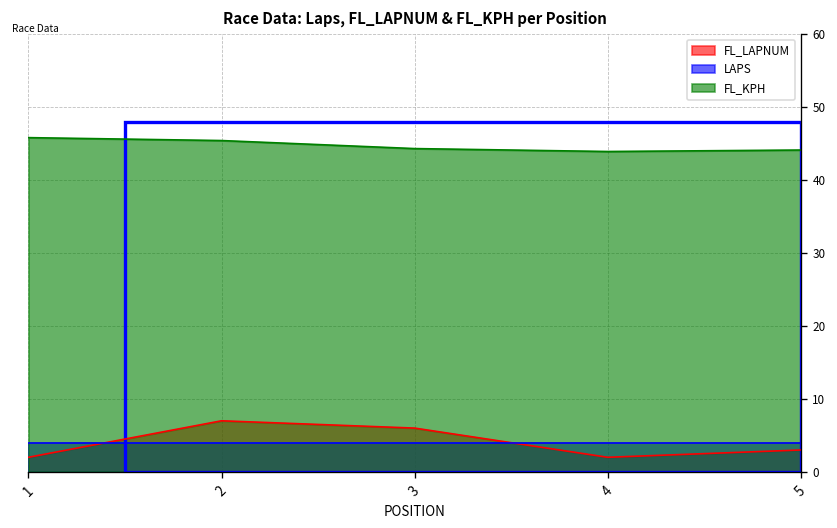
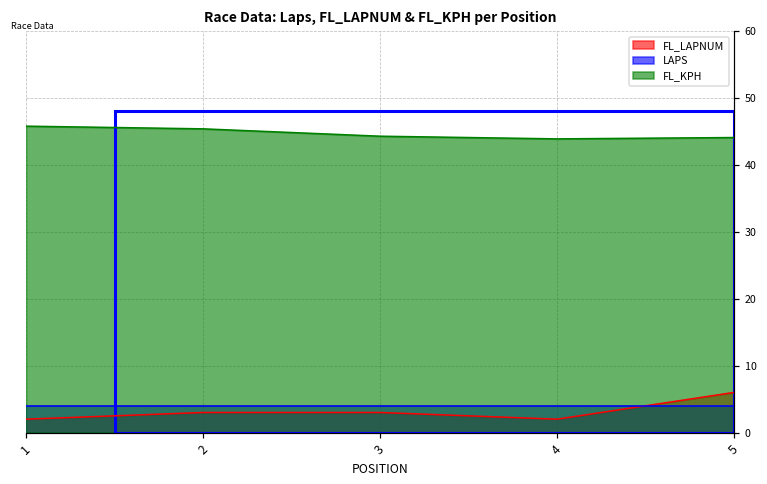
  {
    "FL_LAPNUM": {
      "1": 2,
-     "2": 7,
-     "3": 6,
+     "2": 3,
+     "3": 3,
      "4": 2,
-     "5": 3
+     "5": 6
    },
    "LAPS": {
      "1": 4,
      "2": 4,
      "3": 4,
      "4": 4,
      "5": 4
    },
    "FL_KPH": {
      "1": 46,
      "2": 45,
      "3": 44,
      "4": 44,
      "5": 44
    }
  }
